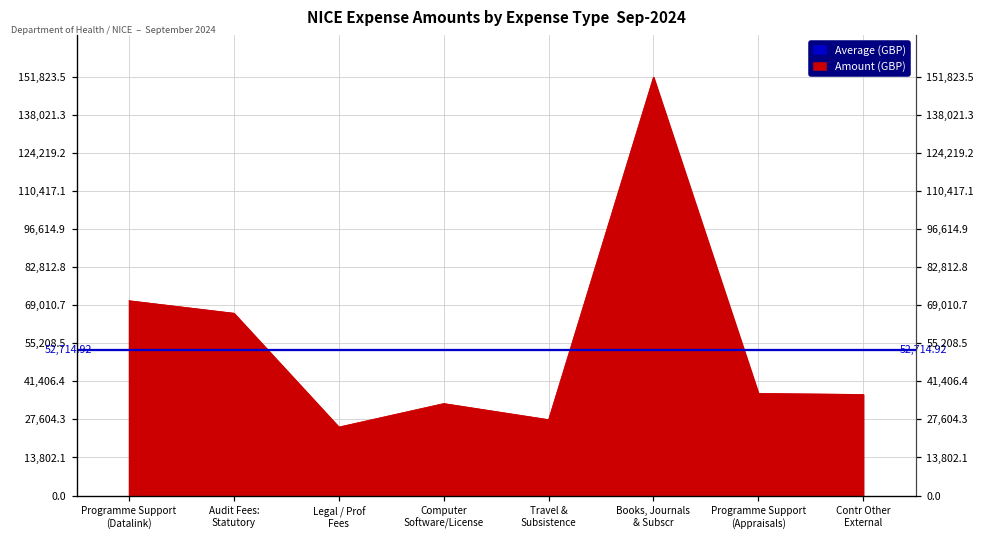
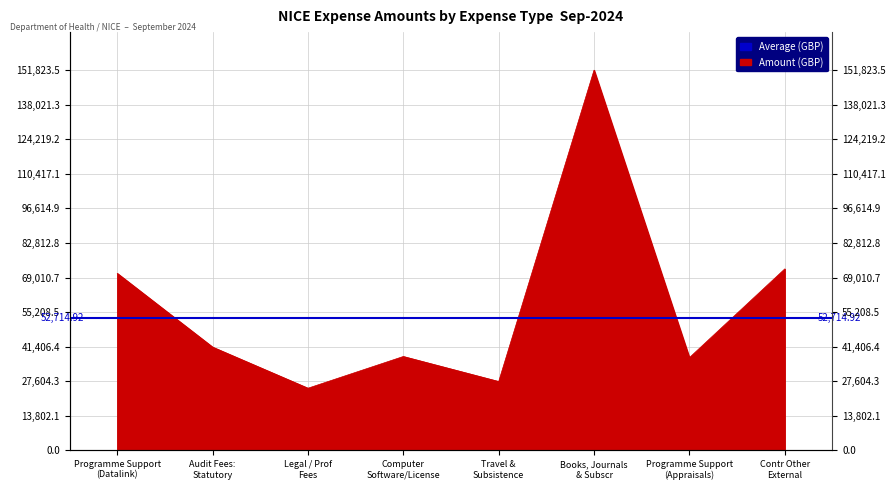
  {
    "Programme Support (Datalink)": "71,000",
-   "Audit Fees: Statutory": "66,000",
+   "Audit Fees: Statutory": "41,000",
    "Legal / Prof Fees": "25,000",
-   "Computer Software/License": "33,000",
+   "Computer Software/License": "38,000",
    "Travel & Subsistence": "28,000",
    "Books, Journals & Subscr": "152,000",
    "Programme Support (Appraisals)": "37,000",
-   "Contr Other External": "37,000"
+   "Contr Other External": "72,000"
  }
